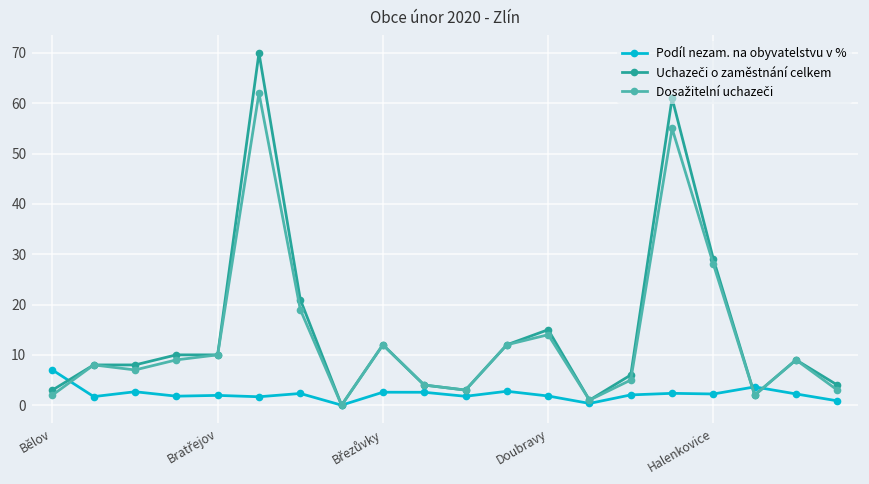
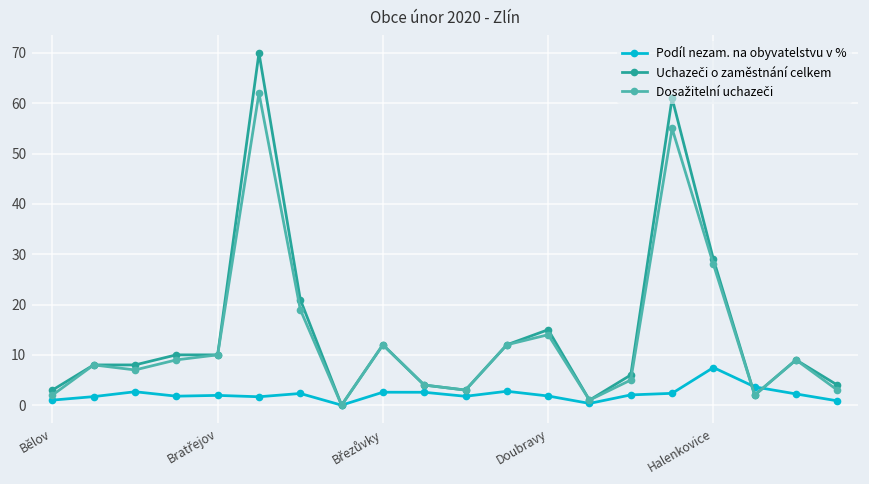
  {
    "Podíl nezam. na obyvatelstvu v %": {
-     "Bělov": 7,
+     "Bělov": 1,
      "Bratřejov": 2,
      "Březůvky": 3,
      "Doubravy": 2,
-     "Halenkovice": 2
+     "Halenkovice": 7
    }
  }
